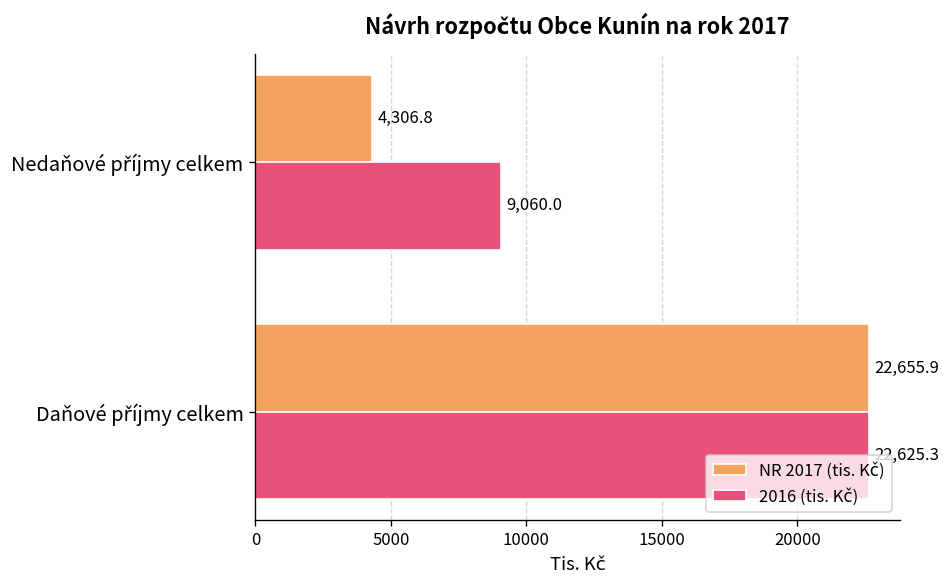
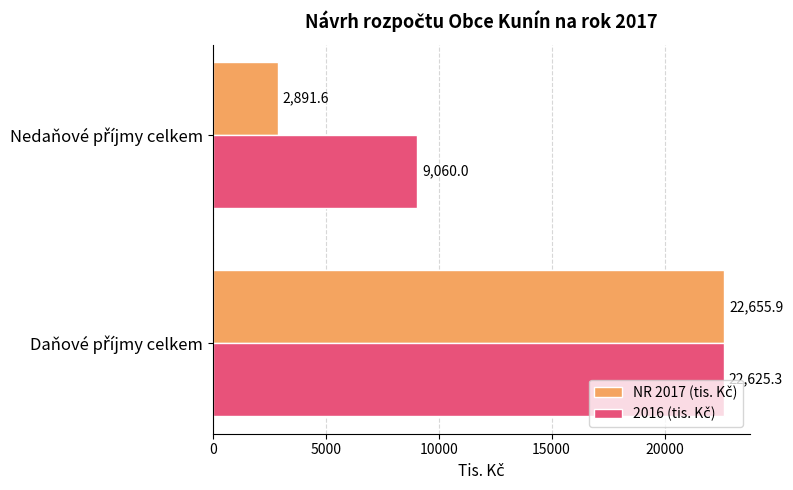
  {
    "NR 2017 (tis. Kč)": {
-     "Nedaňové příjmy celkem": "4,306.8",
+     "Nedaňové příjmy celkem": "2,891.6",
      "Daňové příjmy celkem": "22,655.9"
    },
    "2016 (tis. Kč)": {
      "Nedaňové příjmy celkem": "9,060.0"
    }
  }
